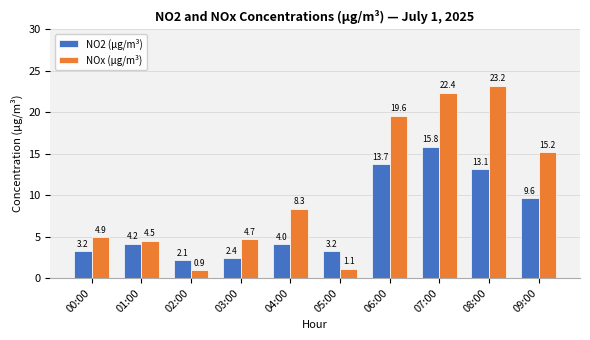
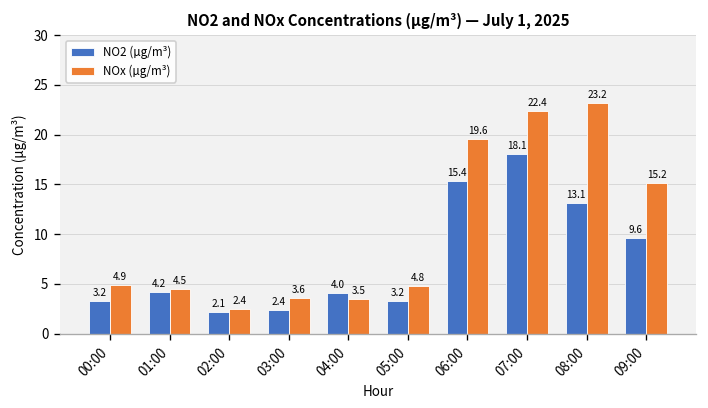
  {
    "NO2 (µg/m³)": {
      "00:00": 3.2,
      "01:00": 4.2,
      "02:00": 2.1,
      "03:00": 2.4,
      "04:00": 4.0,
      "05:00": 3.2,
-     "06:00": 13.7,
-     "07:00": 15.8,
+     "06:00": 15.4,
+     "07:00": 18.1,
      "08:00": 13.1,
      "09:00": 9.6
    },
    "NOx (µg/m³)": {
      "00:00": 4.9,
      "01:00": 4.5,
-     "02:00": 0.9,
-     "03:00": 4.7,
-     "04:00": 8.3,
-     "05:00": 1.1,
+     "02:00": 2.4,
+     "03:00": 3.6,
+     "04:00": 3.5,
+     "05:00": 4.8,
      "06:00": 19.6,
      "07:00": 22.4,
      "08:00": 23.2,
      "09:00": 15.2
    }
  }
